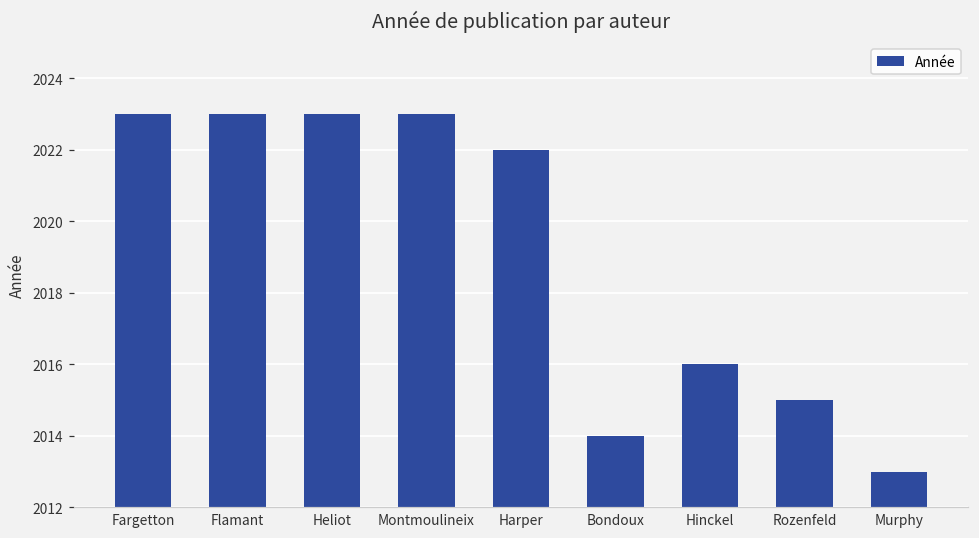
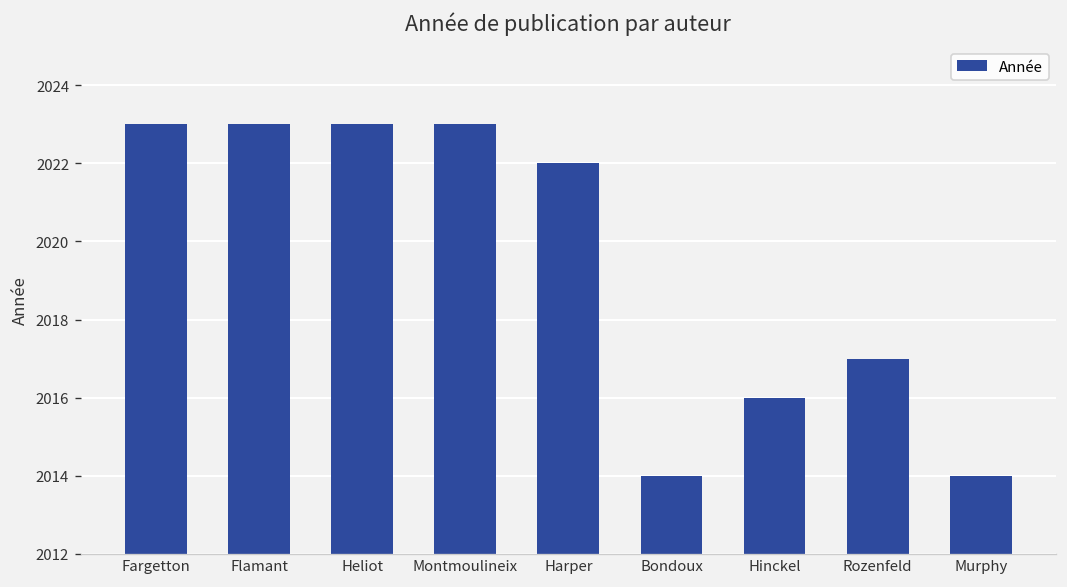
  {
    "Fargetton": 2023,
    "Flamant": 2023,
    "Heliot": 2023,
    "Montmoulineix": 2023,
    "Harper": 2022,
    "Bondoux": 2014,
    "Hinckel": 2016,
-   "Rozenfeld": 2015,
-   "Murphy": 2013
+   "Rozenfeld": 2017,
+   "Murphy": 2014
  }
